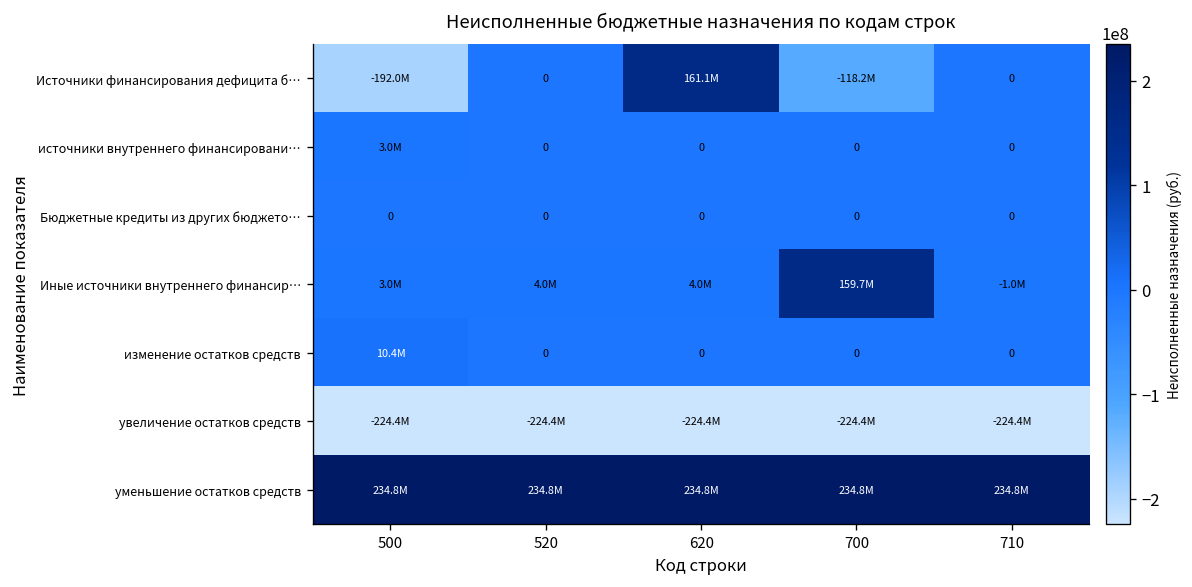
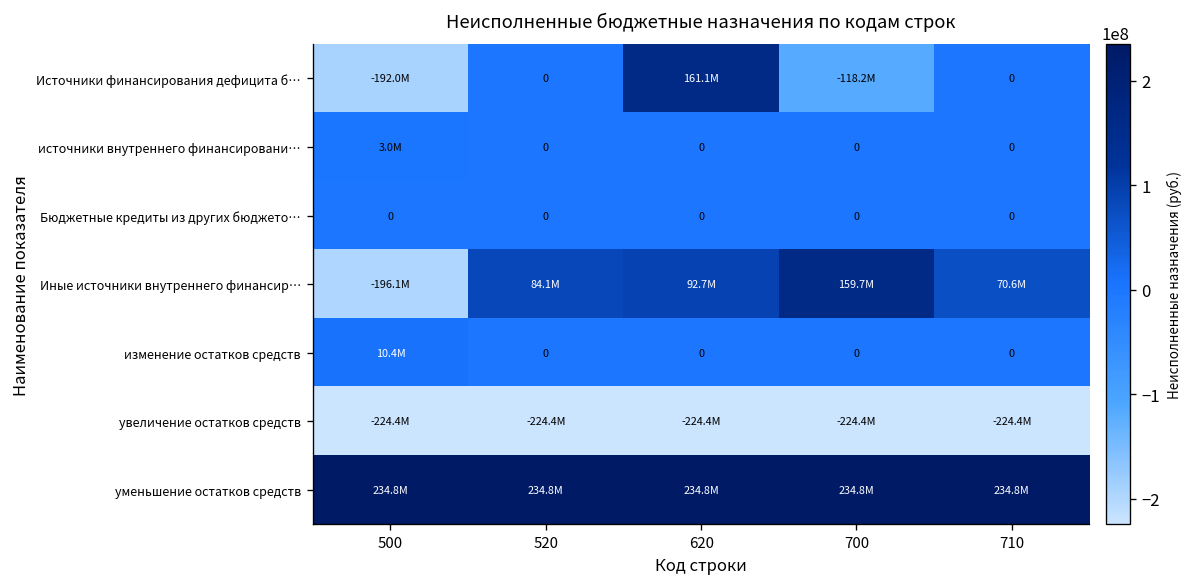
  {
    "Источники финансирования дефицита б…": {
      "500": "-192.0M",
      "520": "0",
      "620": "161.1M",
      "700": "-118.2M",
      "710": "0"
    },
    "источники внутреннего финансировани…": {
      "500": "3.0M",
      "520": "0",
      "620": "0",
      "700": "0",
      "710": "0"
    },
    "Бюджетные кредиты из других бюджето…": {
      "500": "0",
      "520": "0",
      "620": "0",
      "700": "0",
      "710": "0"
    },
    "Иные источники внутреннего финансир…": {
-     "500": "3.0M",
-     "520": "4.0M",
-     "620": "4.0M",
+     "500": "-196.1M",
+     "520": "84.1M",
+     "620": "92.7M",
      "700": "159.7M",
-     "710": "-1.0M"
+     "710": "70.6M"
    },
    "изменение остатков средств": {
      "500": "10.4M",
      "520": "0",
      "620": "0",
      "700": "0",
      "710": "0"
    },
    "увеличение остатков средств": {
      "500": "-224.4M",
      "520": "-224.4M",
      "620": "-224.4M",
      "700": "-224.4M",
      "710": "-224.4M"
    },
    "уменьшение остатков средств": {
      "500": "234.8M",
      "520": "234.8M",
      "620": "234.8M",
      "700": "234.8M",
      "710": "234.8M"
    }
  }
